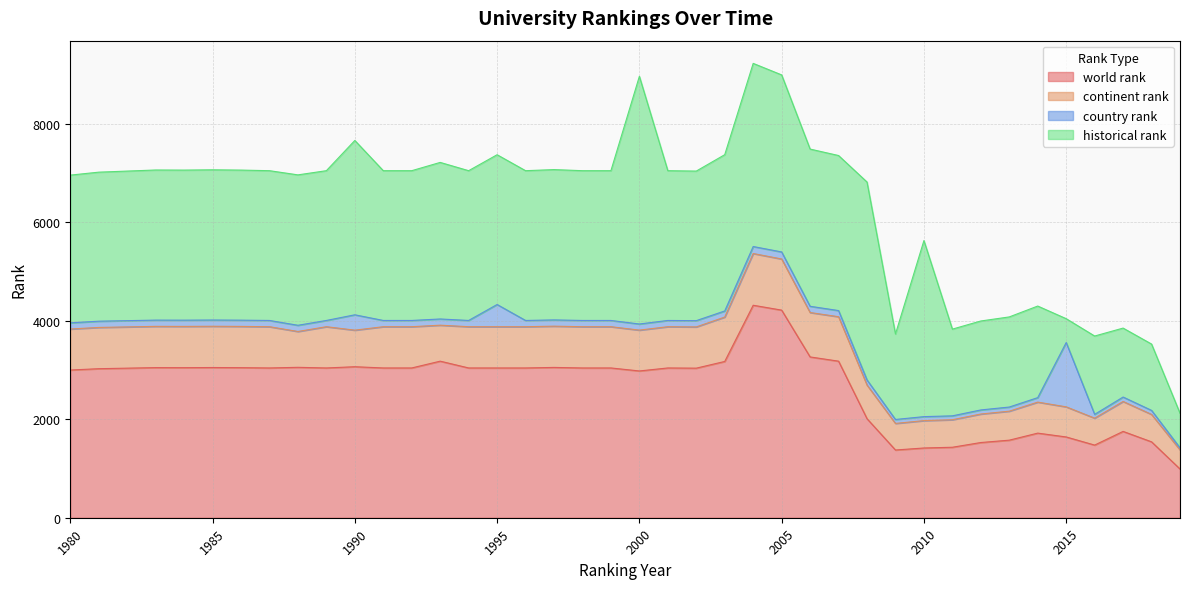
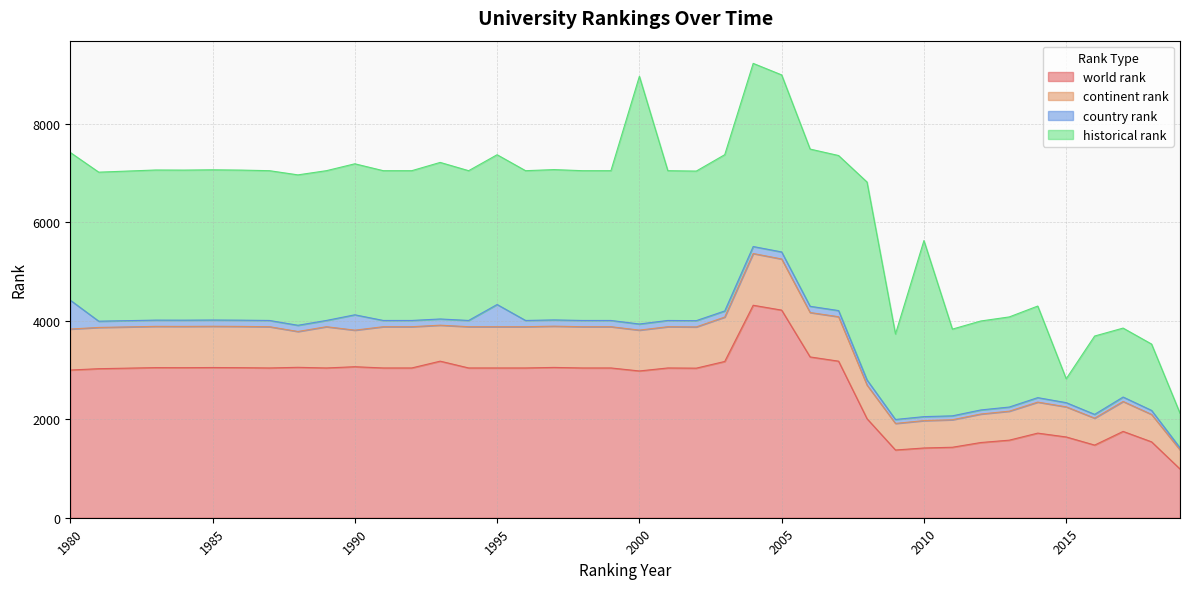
  {
    "country rank": {
-     "1980": 100,
+     "1980": 600,
      "1985": 100,
      "1990": 300,
      "1995": 500,
      "2000": 100,
      "2005": 100,
      "2010": 100,
-     "2015": 1300
+     "2015": 100
    },
    "historical rank": {
      "1980": 3000,
      "1985": 3100,
-     "1990": 3500,
+     "1990": 3100,
      "1995": 3000,
      "2000": 5000,
      "2005": 3600,
      "2010": 3600,
      "2015": 500
    }
  }
